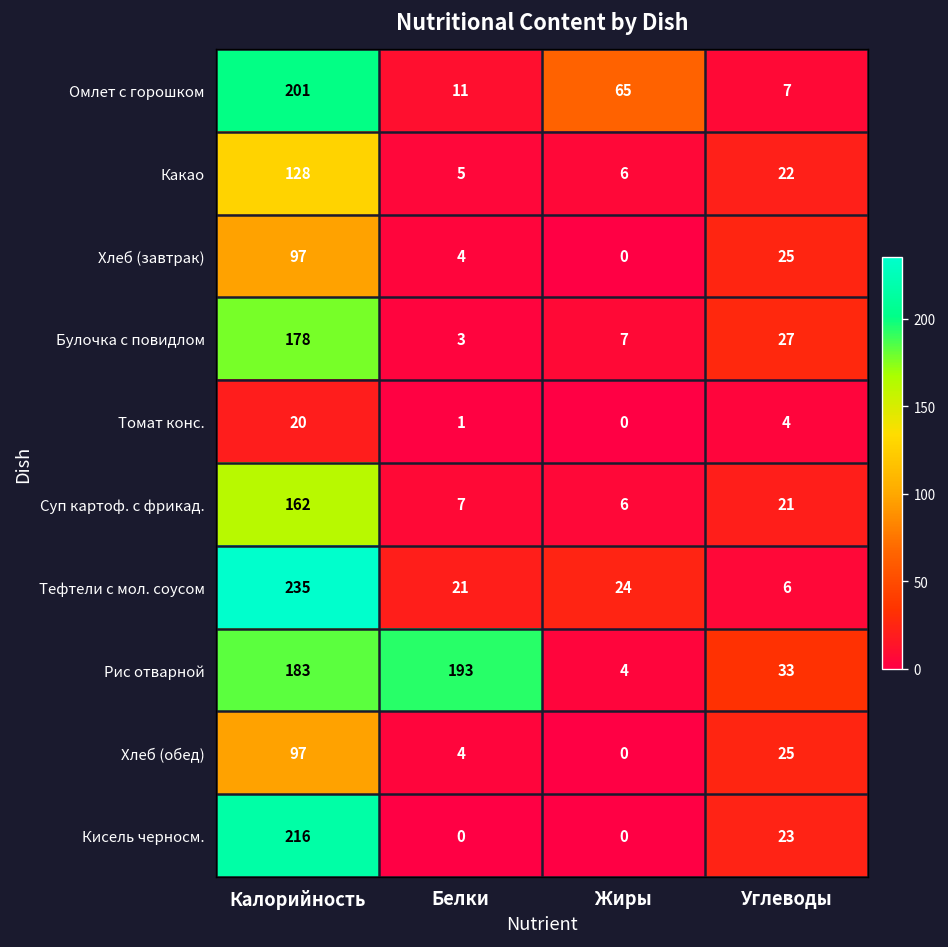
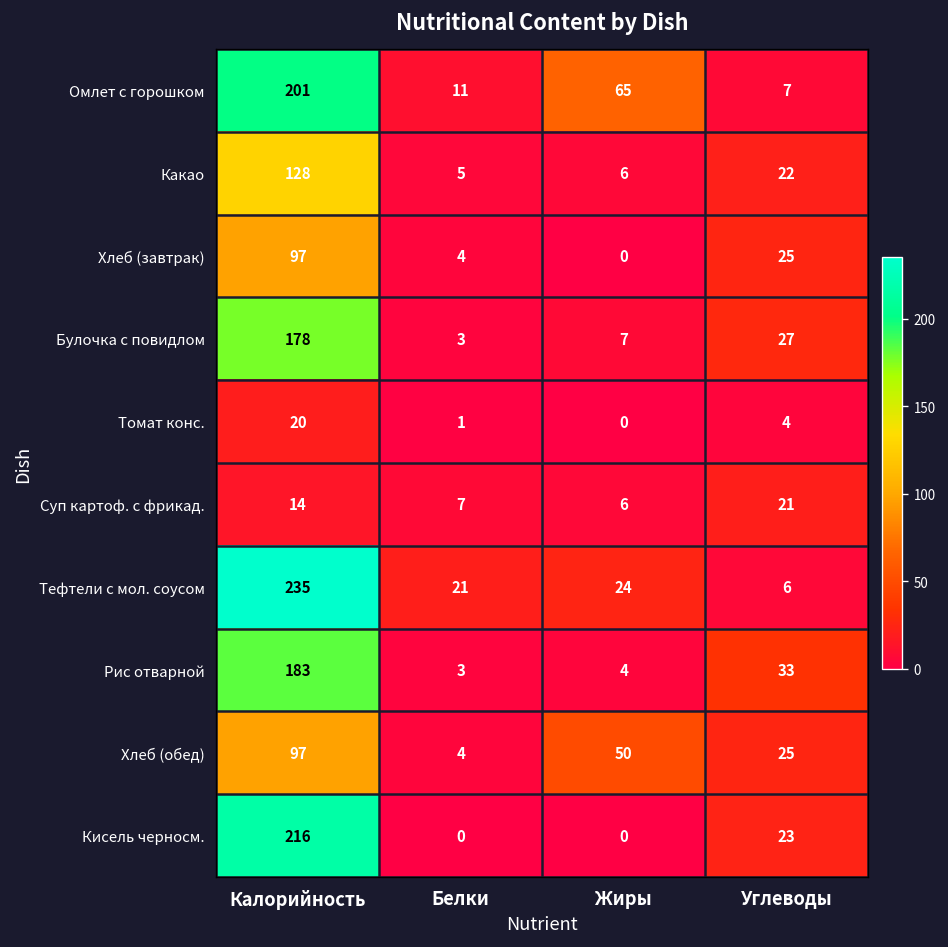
  {
    "Омлет с горошком": {
      "Калорийность": 201,
      "Белки": 11,
      "Жиры": 65,
      "Углеводы": 7
    },
    "Какао": {
      "Калорийность": 128,
      "Белки": 5,
      "Жиры": 6,
      "Углеводы": 22
    },
    "Хлеб (завтрак)": {
      "Калорийность": 97,
      "Белки": 4,
      "Жиры": 0,
      "Углеводы": 25
    },
    "Булочка с повидлом": {
      "Калорийность": 178,
      "Белки": 3,
      "Жиры": 7,
      "Углеводы": 27
    },
    "Томат конс.": {
      "Калорийность": 20,
      "Белки": 1,
      "Жиры": 0,
      "Углеводы": 4
    },
    "Суп картоф. с фрикад.": {
-     "Калорийность": 162,
+     "Калорийность": 14,
      "Белки": 7,
      "Жиры": 6,
      "Углеводы": 21
    },
    "Тефтели с мол. соусом": {
      "Калорийность": 235,
      "Белки": 21,
      "Жиры": 24,
      "Углеводы": 6
    },
    "Рис отварной": {
      "Калорийность": 183,
-     "Белки": 193,
+     "Белки": 3,
      "Жиры": 4,
      "Углеводы": 33
    },
    "Хлеб (обед)": {
      "Калорийность": 97,
      "Белки": 4,
-     "Жиры": 0,
+     "Жиры": 50,
      "Углеводы": 25
    },
    "Кисель черносм.": {
      "Калорийность": 216,
      "Белки": 0,
      "Жиры": 0,
      "Углеводы": 23
    }
  }
